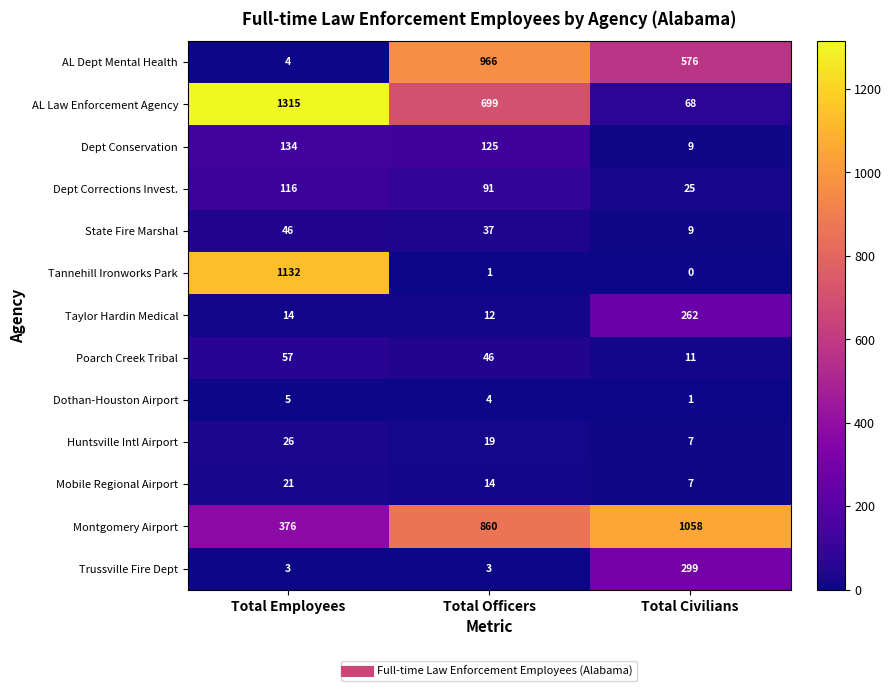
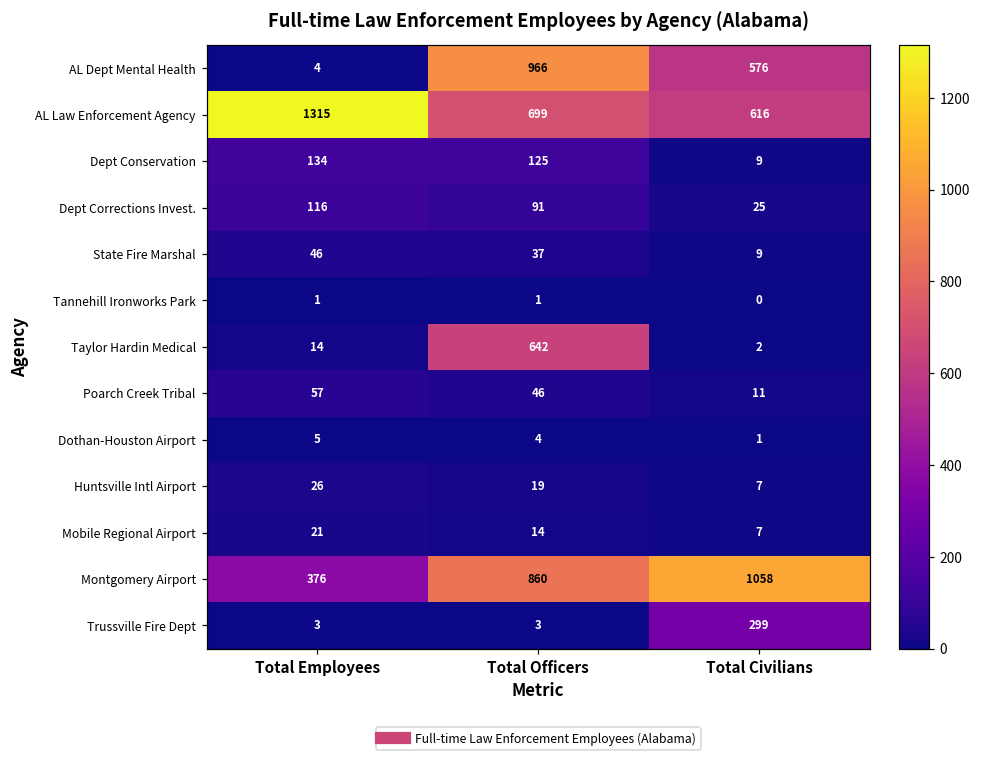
  {
    "AL Dept Mental Health": {
      "Total Employees": 4,
      "Total Officers": 966,
      "Total Civilians": 576
    },
    "AL Law Enforcement Agency": {
      "Total Employees": 1315,
      "Total Officers": 699,
-     "Total Civilians": 68
+     "Total Civilians": 616
    },
    "Dept Conservation": {
      "Total Employees": 134,
      "Total Officers": 125,
      "Total Civilians": 9
    },
    "Dept Corrections Invest.": {
      "Total Employees": 116,
      "Total Officers": 91,
      "Total Civilians": 25
    },
    "State Fire Marshal": {
      "Total Employees": 46,
      "Total Officers": 37,
      "Total Civilians": 9
    },
    "Tannehill Ironworks Park": {
-     "Total Employees": 1132,
+     "Total Employees": 1,
      "Total Officers": 1,
      "Total Civilians": 0
    },
    "Taylor Hardin Medical": {
      "Total Employees": 14,
-     "Total Officers": 12,
-     "Total Civilians": 262
+     "Total Officers": 642,
+     "Total Civilians": 2
    },
    "Poarch Creek Tribal": {
      "Total Employees": 57,
      "Total Officers": 46,
      "Total Civilians": 11
    },
    "Dothan-Houston Airport": {
      "Total Employees": 5,
      "Total Officers": 4,
      "Total Civilians": 1
    },
    "Huntsville Intl Airport": {
      "Total Employees": 26,
      "Total Officers": 19,
      "Total Civilians": 7
    },
    "Mobile Regional Airport": {
      "Total Employees": 21,
      "Total Officers": 14,
      "Total Civilians": 7
    },
    "Montgomery Airport": {
      "Total Employees": 376,
      "Total Officers": 860,
      "Total Civilians": 1058
    },
    "Trussville Fire Dept": {
      "Total Employees": 3,
      "Total Officers": 3,
      "Total Civilians": 299
    }
  }
